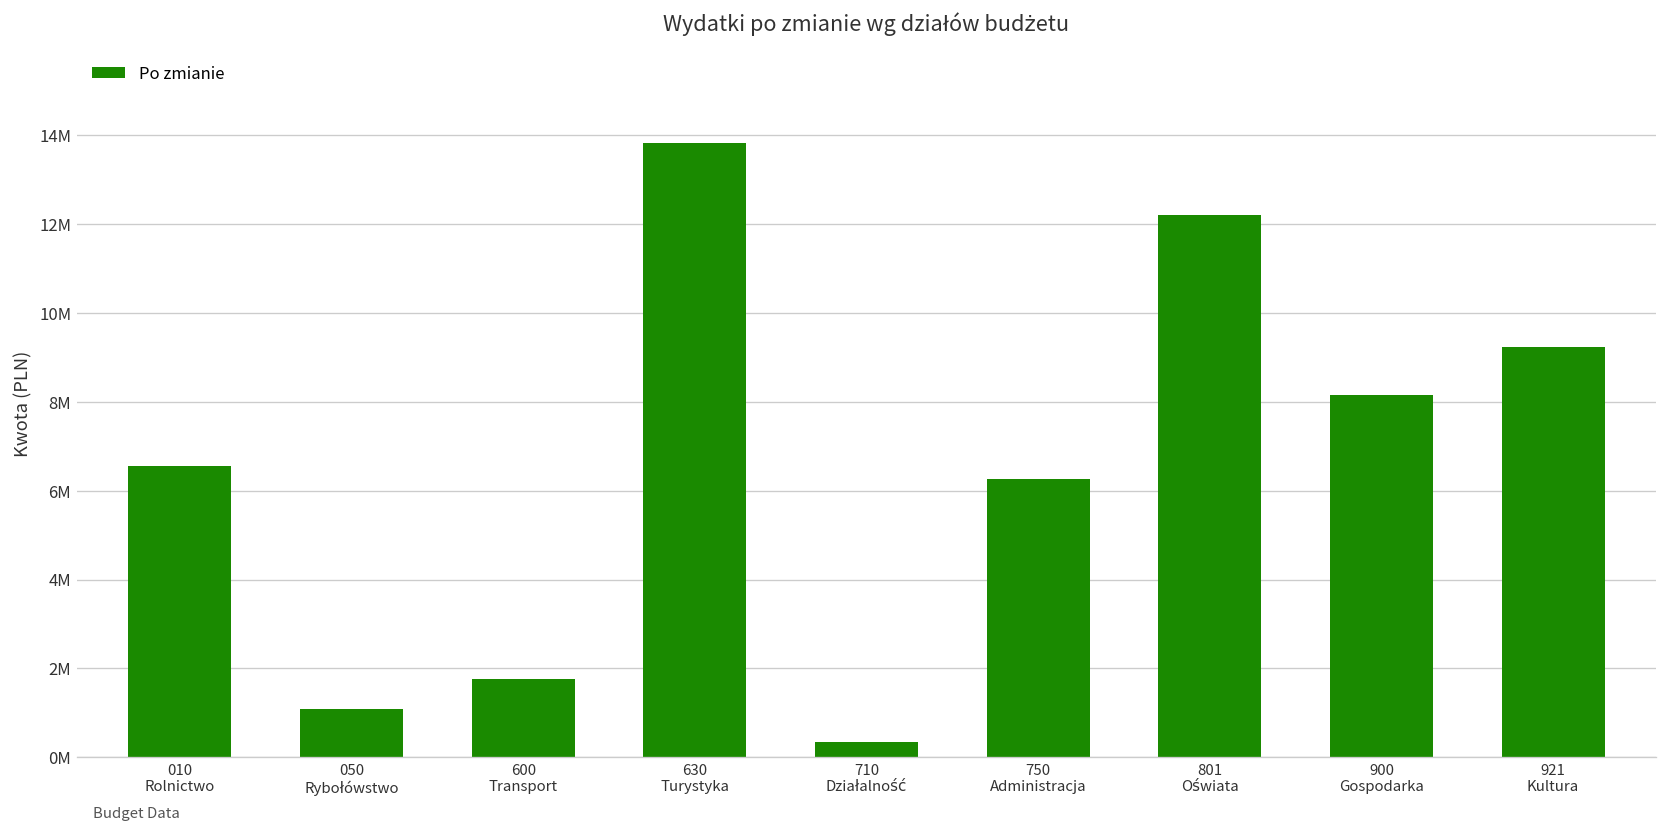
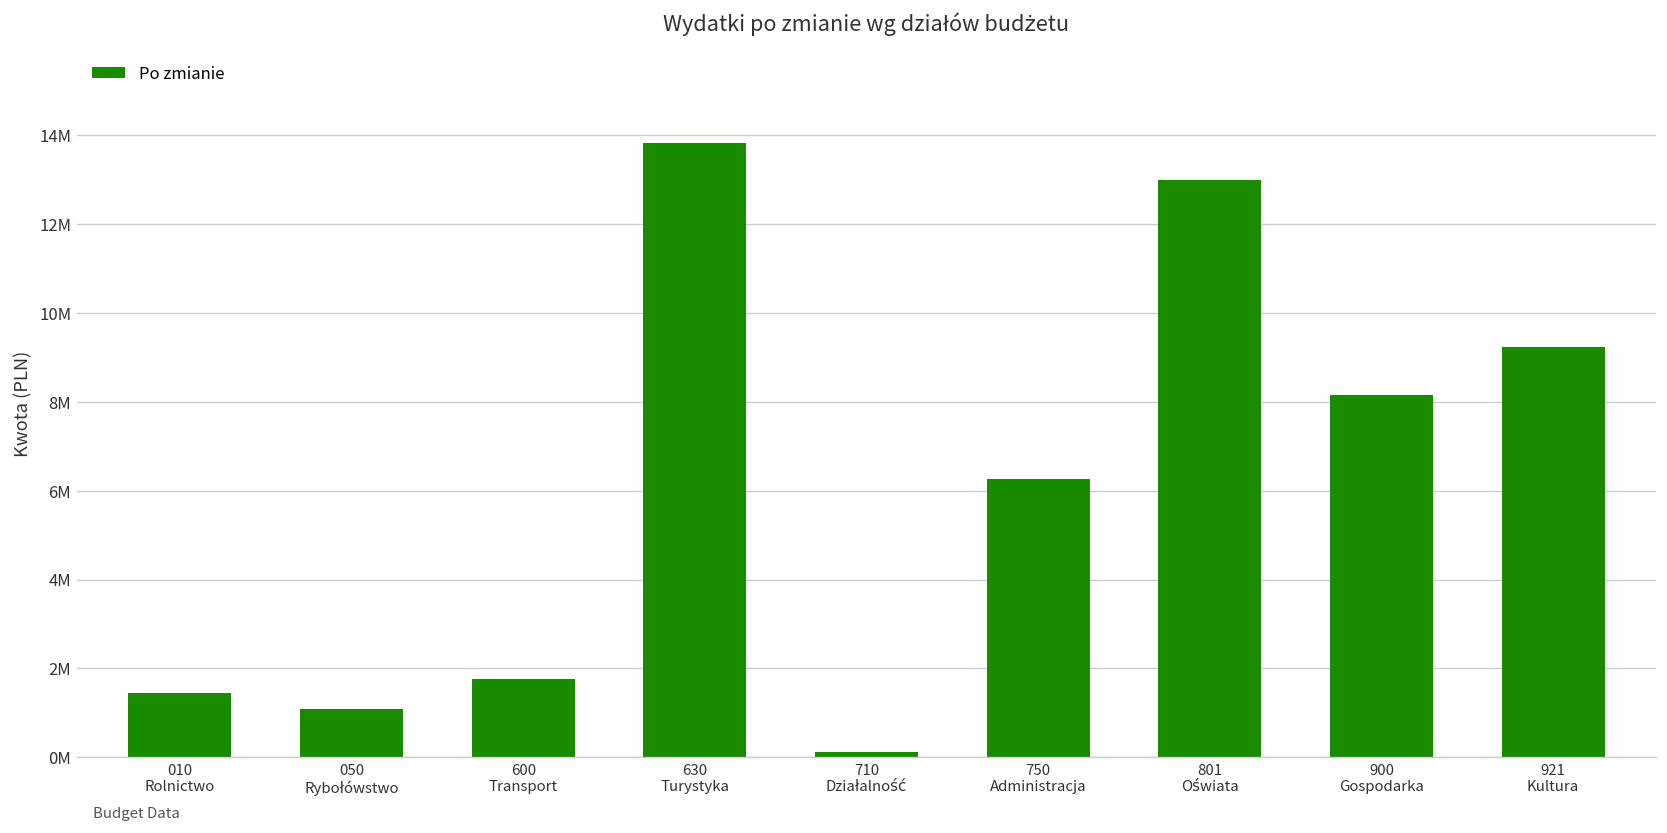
  {
-   "010 Rolnictwo": 6500000,
+   "010 Rolnictwo": 1400000,
    "050 Rybołówstwo": 1100000,
    "600 Transport": 1800000,
    "630 Turystyka": 13800000,
-   "710 Działalność": 400000,
+   "710 Działalność": 100000,
    "750 Administracja": 6300000,
-   "801 Oświata": 12200000,
+   "801 Oświata": 13000000,
    "900 Gospodarka": 8200000,
    "921 Kultura": 9200000
  }
